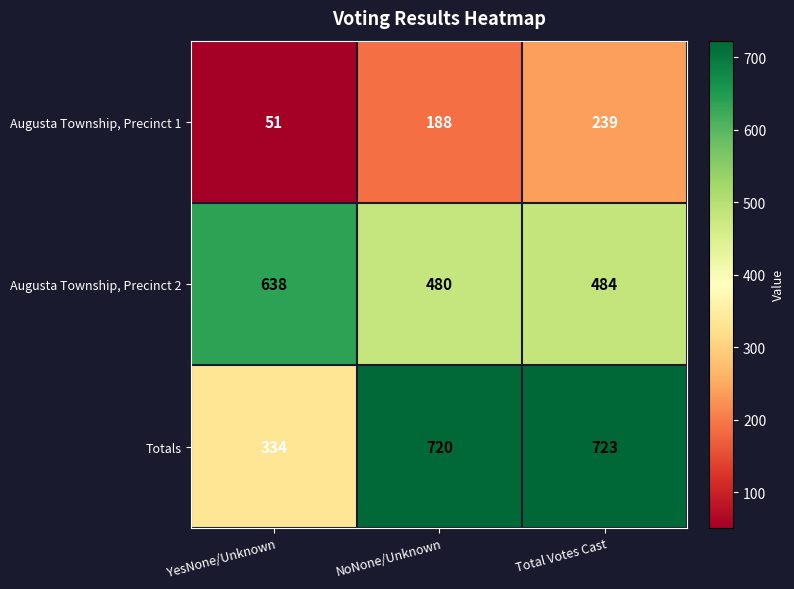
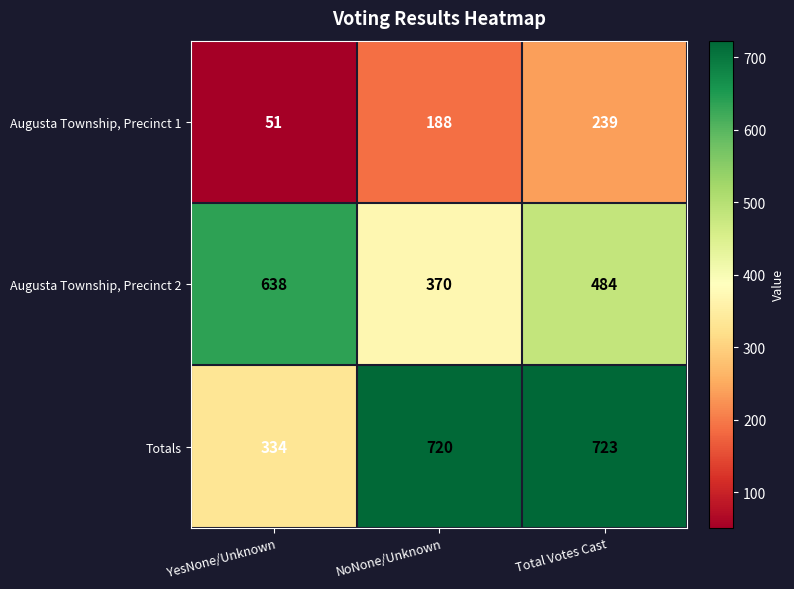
  {
    "Augusta Township, Precinct 1": {
      "YesNone/Unknown": 51,
      "NoNone/Unknown": 188,
      "Total Votes Cast": 239
    },
    "Augusta Township, Precinct 2": {
      "YesNone/Unknown": 638,
-     "NoNone/Unknown": 480,
+     "NoNone/Unknown": 370,
      "Total Votes Cast": 484
    },
    "Totals": {
      "YesNone/Unknown": 334,
      "NoNone/Unknown": 720,
      "Total Votes Cast": 723
    }
  }
